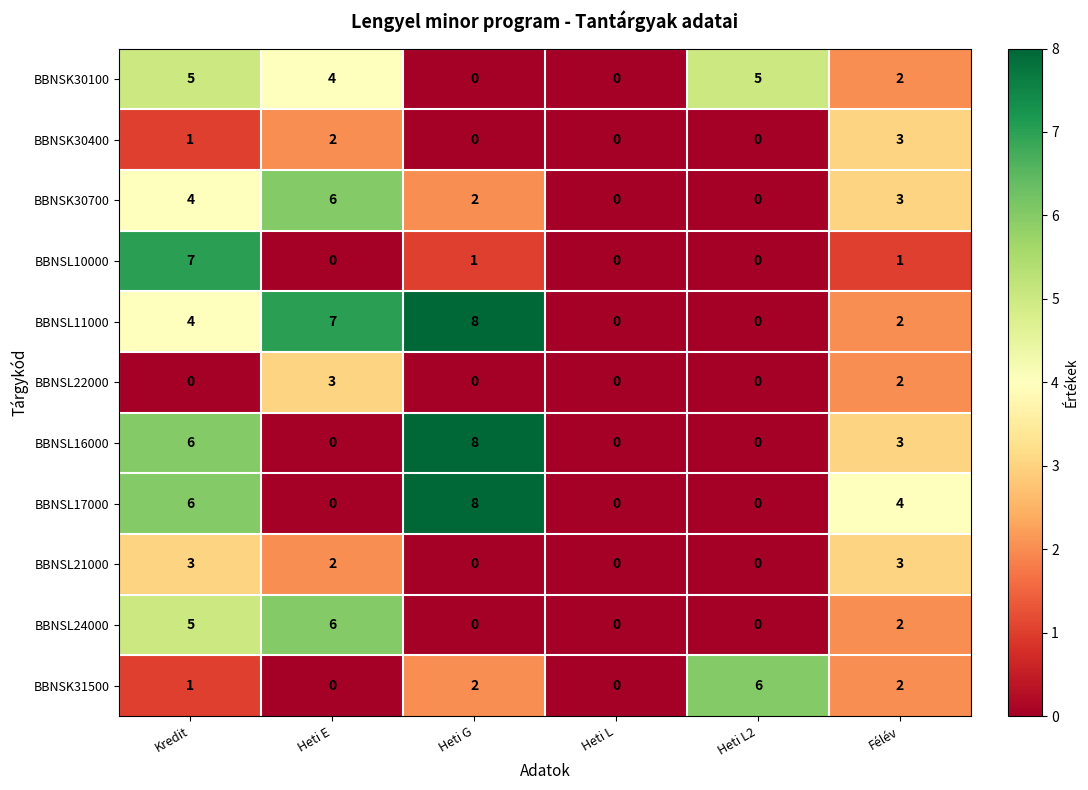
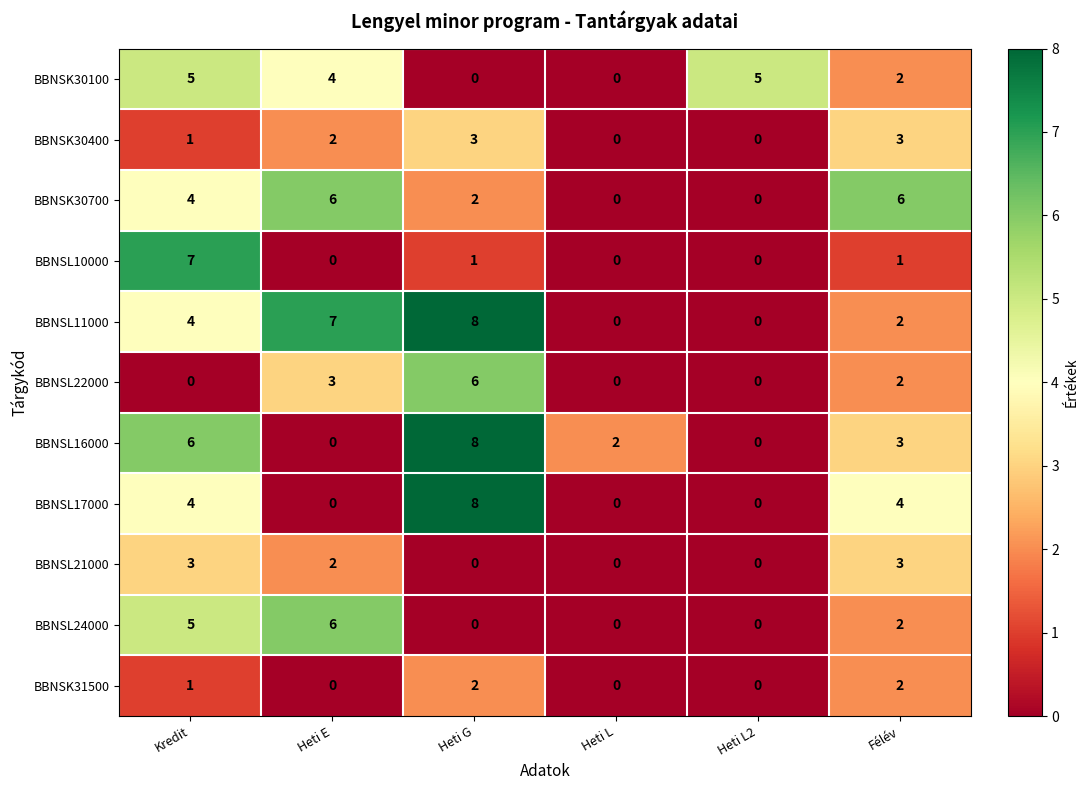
  {
    "BBNSK30100": {
      "Kredit": 5,
      "Heti E": 4,
      "Heti G": 0,
      "Heti L": 0,
      "Heti L2": 5,
      "Félév": 2
    },
    "BBNSK30400": {
      "Kredit": 1,
      "Heti E": 2,
-     "Heti G": 0,
+     "Heti G": 3,
      "Heti L": 0,
      "Heti L2": 0,
      "Félév": 3
    },
    "BBNSK30700": {
      "Kredit": 4,
      "Heti E": 6,
      "Heti G": 2,
      "Heti L": 0,
      "Heti L2": 0,
-     "Félév": 3
+     "Félév": 6
    },
    "BBNSL10000": {
      "Kredit": 7,
      "Heti E": 0,
      "Heti G": 1,
      "Heti L": 0,
      "Heti L2": 0,
      "Félév": 1
    },
    "BBNSL11000": {
      "Kredit": 4,
      "Heti E": 7,
      "Heti G": 8,
      "Heti L": 0,
      "Heti L2": 0,
      "Félév": 2
    },
    "BBNSL22000": {
      "Kredit": 0,
      "Heti E": 3,
-     "Heti G": 0,
+     "Heti G": 6,
      "Heti L": 0,
      "Heti L2": 0,
      "Félév": 2
    },
    "BBNSL16000": {
      "Kredit": 6,
      "Heti E": 0,
      "Heti G": 8,
-     "Heti L": 0,
+     "Heti L": 2,
      "Heti L2": 0,
      "Félév": 3
    },
    "BBNSL17000": {
-     "Kredit": 6,
+     "Kredit": 4,
      "Heti E": 0,
      "Heti G": 8,
      "Heti L": 0,
      "Heti L2": 0,
      "Félév": 4
    },
    "BBNSL21000": {
      "Kredit": 3,
      "Heti E": 2,
      "Heti G": 0,
      "Heti L": 0,
      "Heti L2": 0,
      "Félév": 3
    },
    "BBNSL24000": {
      "Kredit": 5,
      "Heti E": 6,
      "Heti G": 0,
      "Heti L": 0,
      "Heti L2": 0,
      "Félév": 2
    },
    "BBNSK31500": {
      "Kredit": 1,
      "Heti E": 0,
      "Heti G": 2,
      "Heti L": 0,
-     "Heti L2": 6,
+     "Heti L2": 0,
      "Félév": 2
    }
  }
